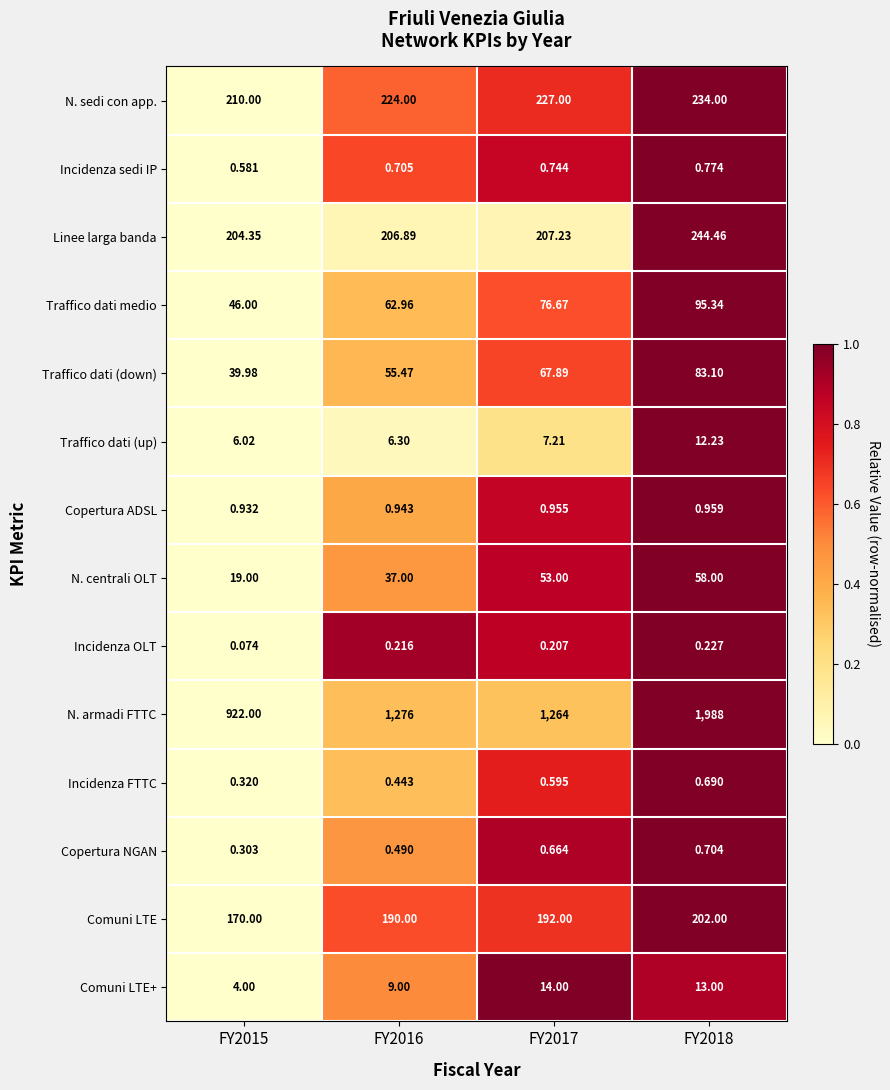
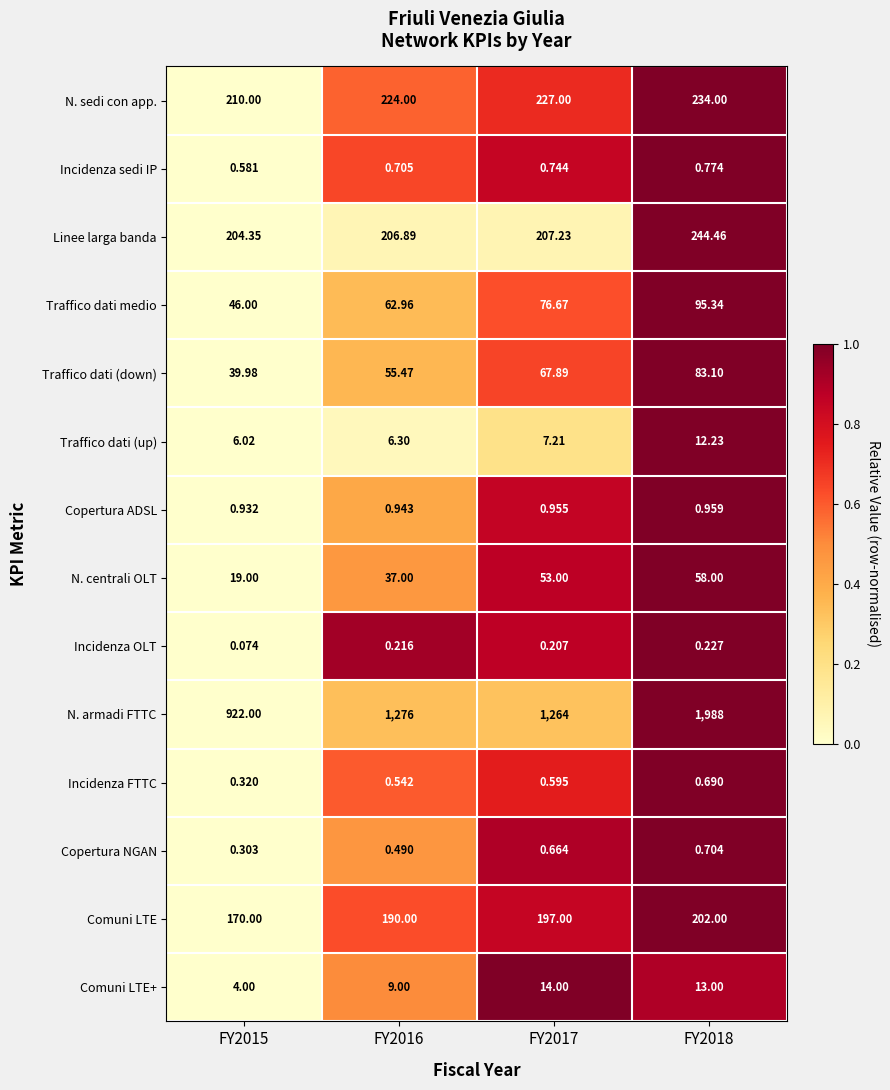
  {
    "N. sedi con app.": {
      "FY2015": "210.00",
      "FY2016": "224.00",
      "FY2017": "227.00",
      "FY2018": "234.00"
    },
    "Incidenza sedi IP": {
      "FY2015": "0.581",
      "FY2016": "0.705",
      "FY2017": "0.744",
      "FY2018": "0.774"
    },
    "Linee larga banda": {
      "FY2015": "204.35",
      "FY2016": "206.89",
      "FY2017": "207.23",
      "FY2018": "244.46"
    },
    "Traffico dati medio": {
      "FY2015": "46.00",
      "FY2016": "62.96",
      "FY2017": "76.67",
      "FY2018": "95.34"
    },
    "Traffico dati (down)": {
      "FY2015": "39.98",
      "FY2016": "55.47",
      "FY2017": "67.89",
      "FY2018": "83.10"
    },
    "Traffico dati (up)": {
      "FY2015": "6.02",
      "FY2016": "6.30",
      "FY2017": "7.21",
      "FY2018": "12.23"
    },
    "Copertura ADSL": {
      "FY2015": "0.932",
      "FY2016": "0.943",
      "FY2017": "0.955",
      "FY2018": "0.959"
    },
    "N. centrali OLT": {
      "FY2015": "19.00",
      "FY2016": "37.00",
      "FY2017": "53.00",
      "FY2018": "58.00"
    },
    "Incidenza OLT": {
      "FY2015": "0.074",
      "FY2016": "0.216",
      "FY2017": "0.207",
      "FY2018": "0.227"
    },
    "N. armadi FTTC": {
      "FY2015": "922.00",
      "FY2016": "1,276",
      "FY2017": "1,264",
      "FY2018": "1,988"
    },
    "Incidenza FTTC": {
      "FY2015": "0.320",
-     "FY2016": "0.443",
+     "FY2016": "0.542",
      "FY2017": "0.595",
      "FY2018": "0.690"
    },
    "Copertura NGAN": {
      "FY2015": "0.303",
      "FY2016": "0.490",
      "FY2017": "0.664",
      "FY2018": "0.704"
    },
    "Comuni LTE": {
      "FY2015": "170.00",
      "FY2016": "190.00",
-     "FY2017": "192.00",
+     "FY2017": "197.00",
      "FY2018": "202.00"
    },
    "Comuni LTE+": {
      "FY2015": "4.00",
      "FY2016": "9.00",
      "FY2017": "14.00",
      "FY2018": "13.00"
    }
  }
